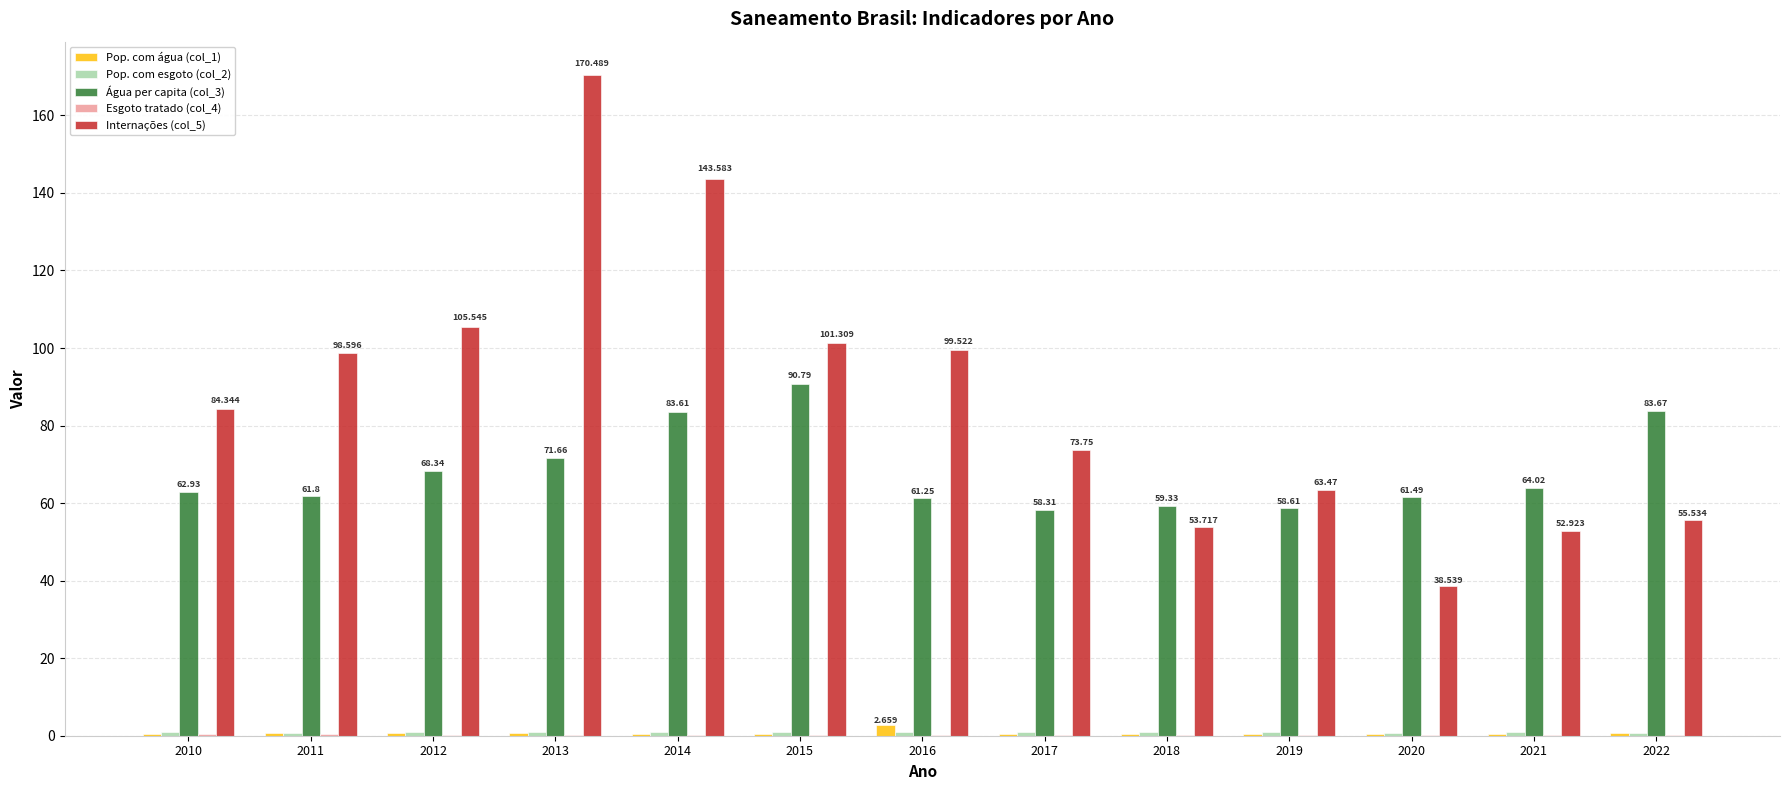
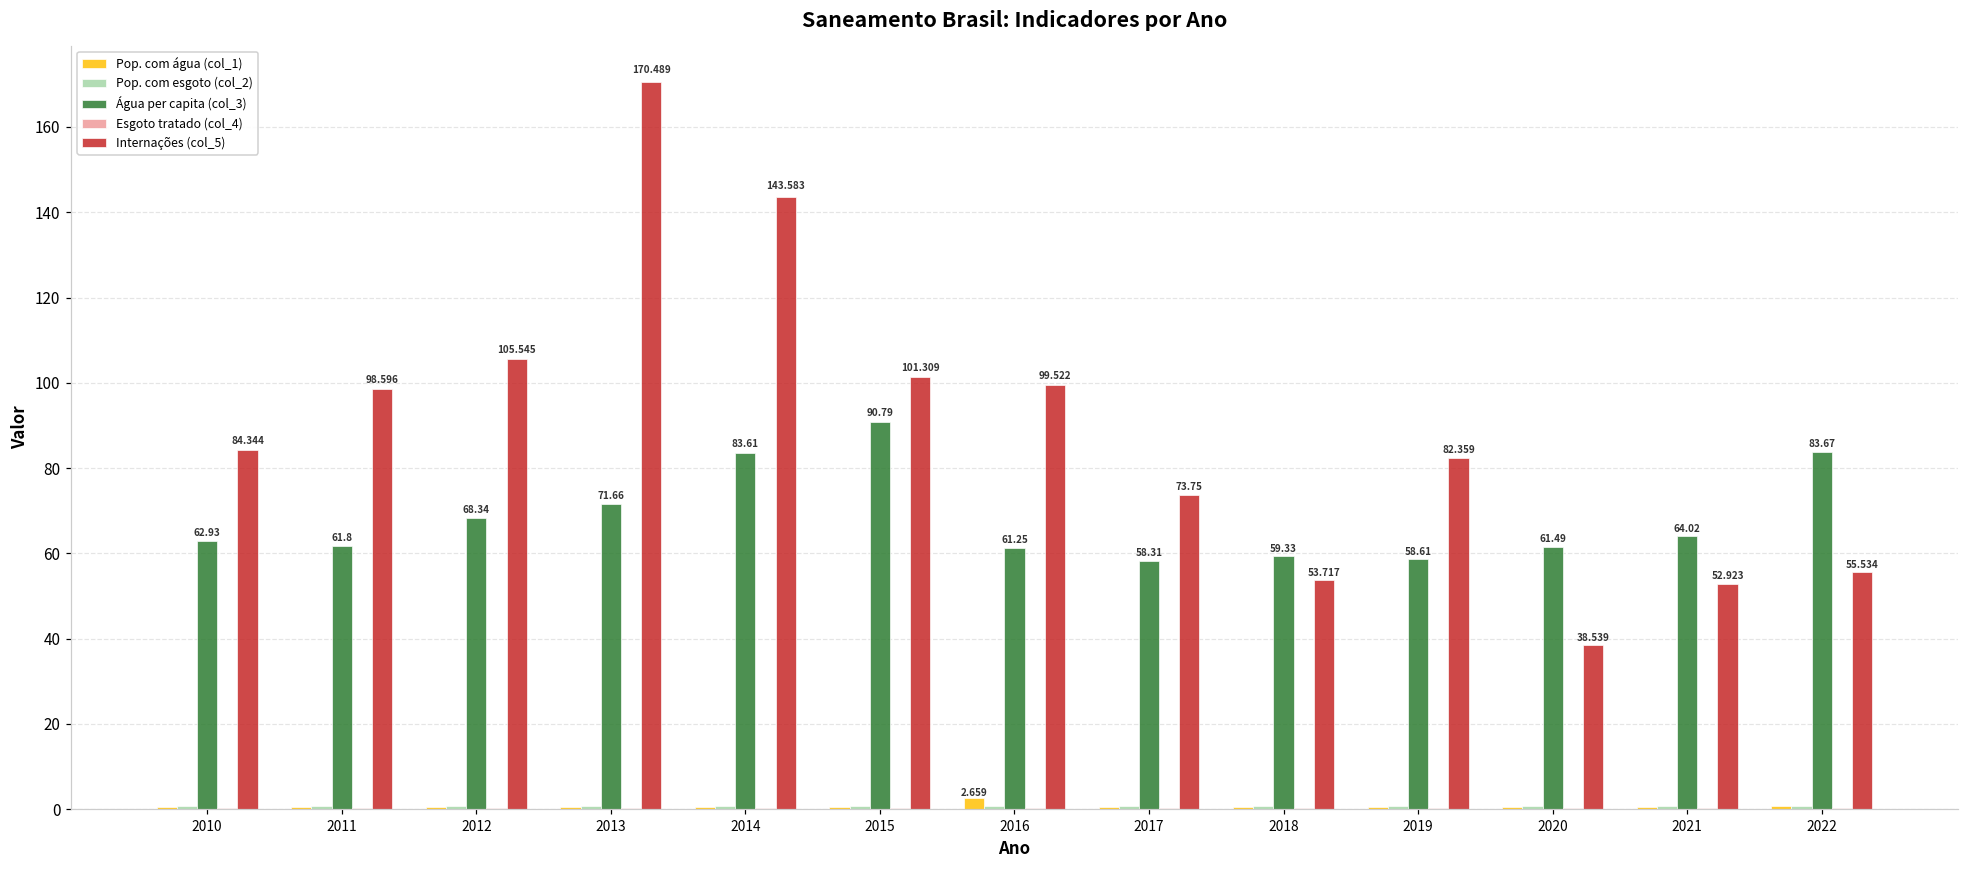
  {
    "Pop. com água (col_1)": {
      "2016": 2.659
    },
    "Pop. com esgoto (col_2)": {
      "2010": 1,
      "2011": 1,
      "2012": 1,
      "2013": 1,
      "2014": 1,
      "2015": 1,
      "2016": 1,
      "2017": 1,
      "2018": 1,
      "2019": 1,
      "2020": 1,
      "2021": 1,
      "2022": 1
    },
    "Água per capita (col_3)": {
      "2010": 62.93,
      "2011": 61.8,
      "2012": 68.34,
      "2013": 71.66,
      "2014": 83.61,
      "2015": 90.79,
      "2016": 61.25,
      "2017": 58.31,
      "2018": 59.33,
      "2019": 58.61,
      "2020": 61.49,
      "2021": 64.02,
      "2022": 83.67
    },
    "Internações (col_5)": {
      "2010": 84.344,
      "2011": 98.596,
      "2012": 105.545,
      "2013": 170.489,
      "2014": 143.583,
      "2015": 101.309,
      "2016": 99.522,
      "2017": 73.75,
      "2018": 53.717,
-     "2019": 63.47,
+     "2019": 82.359,
      "2020": 38.539,
      "2021": 52.923,
      "2022": 55.534
    }
  }
